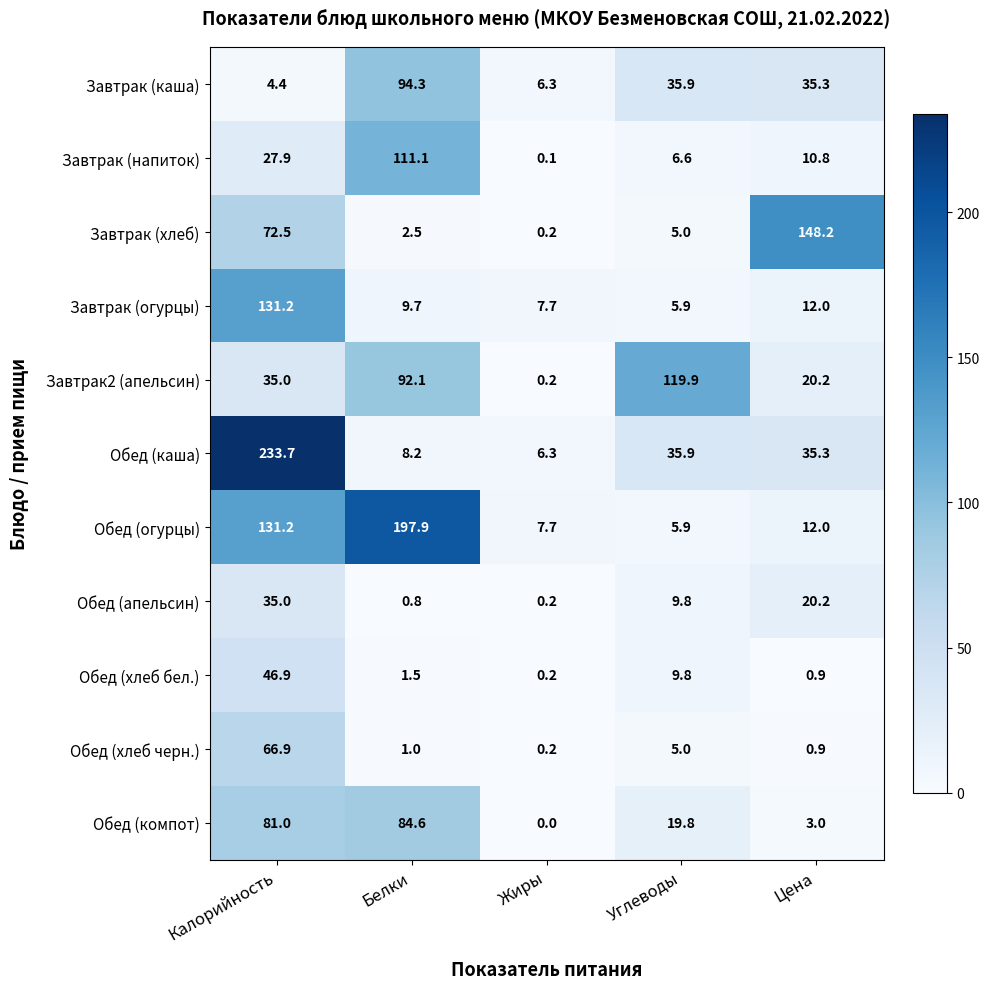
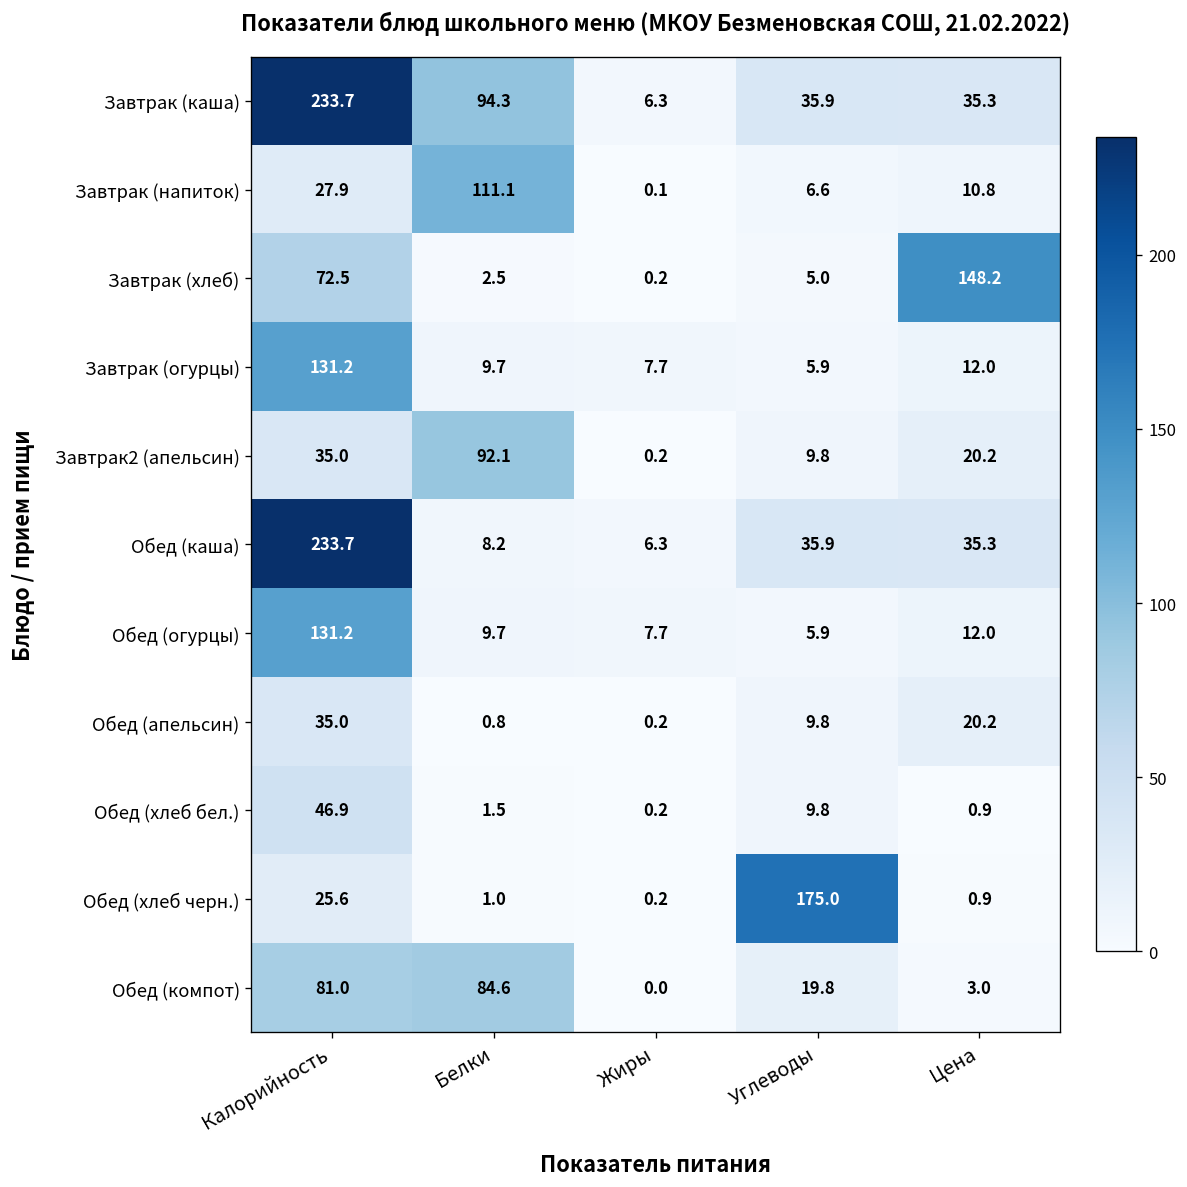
  {
    "Завтрак (каша)": {
-     "Калорийность": 4.4,
+     "Калорийность": 233.7,
      "Белки": 94.3,
      "Жиры": 6.3,
      "Углеводы": 35.9,
      "Цена": 35.3
    },
    "Завтрак (напиток)": {
      "Калорийность": 27.9,
      "Белки": 111.1,
      "Жиры": 0.1,
      "Углеводы": 6.6,
      "Цена": 10.8
    },
    "Завтрак (хлеб)": {
      "Калорийность": 72.5,
      "Белки": 2.5,
      "Жиры": 0.2,
      "Углеводы": 5.0,
      "Цена": 148.2
    },
    "Завтрак (огурцы)": {
      "Калорийность": 131.2,
      "Белки": 9.7,
      "Жиры": 7.7,
      "Углеводы": 5.9,
      "Цена": 12.0
    },
    "Завтрак2 (апельсин)": {
      "Калорийность": 35.0,
      "Белки": 92.1,
      "Жиры": 0.2,
-     "Углеводы": 119.9,
+     "Углеводы": 9.8,
      "Цена": 20.2
    },
    "Обед (каша)": {
      "Калорийность": 233.7,
      "Белки": 8.2,
      "Жиры": 6.3,
      "Углеводы": 35.9,
      "Цена": 35.3
    },
    "Обед (огурцы)": {
      "Калорийность": 131.2,
-     "Белки": 197.9,
+     "Белки": 9.7,
      "Жиры": 7.7,
      "Углеводы": 5.9,
      "Цена": 12.0
    },
    "Обед (апельсин)": {
      "Калорийность": 35.0,
      "Белки": 0.8,
      "Жиры": 0.2,
      "Углеводы": 9.8,
      "Цена": 20.2
    },
    "Обед (хлеб бел.)": {
      "Калорийность": 46.9,
      "Белки": 1.5,
      "Жиры": 0.2,
      "Углеводы": 9.8,
      "Цена": 0.9
    },
    "Обед (хлеб черн.)": {
-     "Калорийность": 66.9,
+     "Калорийность": 25.6,
      "Белки": 1.0,
      "Жиры": 0.2,
-     "Углеводы": 5.0,
+     "Углеводы": 175.0,
      "Цена": 0.9
    },
    "Обед (компот)": {
      "Калорийность": 81.0,
      "Белки": 84.6,
      "Жиры": 0.0,
      "Углеводы": 19.8,
      "Цена": 3.0
    }
  }
